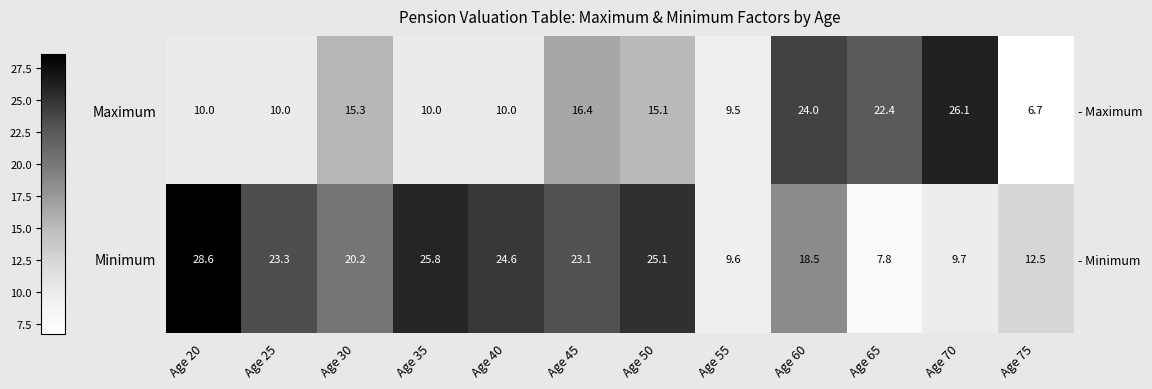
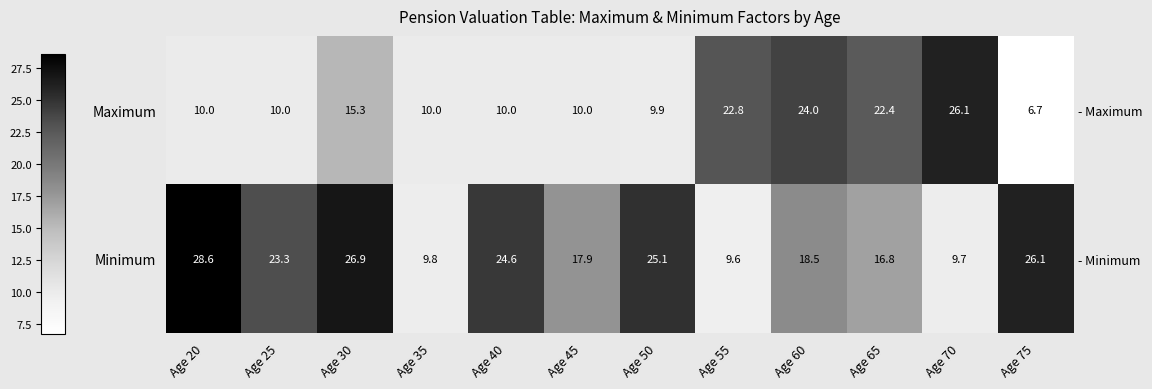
  {
    "Maximum": {
      "Age 20": 10.0,
      "Age 25": 10.0,
      "Age 30": 15.3,
      "Age 35": 10.0,
      "Age 40": 10.0,
-     "Age 45": 16.4,
-     "Age 50": 15.1,
-     "Age 55": 9.5,
+     "Age 45": 10.0,
+     "Age 50": 9.9,
+     "Age 55": 22.8,
      "Age 60": 24.0,
      "Age 65": 22.4,
      "Age 70": 26.1,
      "Age 75": 6.7
    },
    "Minimum": {
      "Age 20": 28.6,
      "Age 25": 23.3,
-     "Age 30": 20.2,
-     "Age 35": 25.8,
+     "Age 30": 26.9,
+     "Age 35": 9.8,
      "Age 40": 24.6,
-     "Age 45": 23.1,
+     "Age 45": 17.9,
      "Age 50": 25.1,
      "Age 55": 9.6,
      "Age 60": 18.5,
-     "Age 65": 7.8,
+     "Age 65": 16.8,
      "Age 70": 9.7,
-     "Age 75": 12.5
+     "Age 75": 26.1
    }
  }
